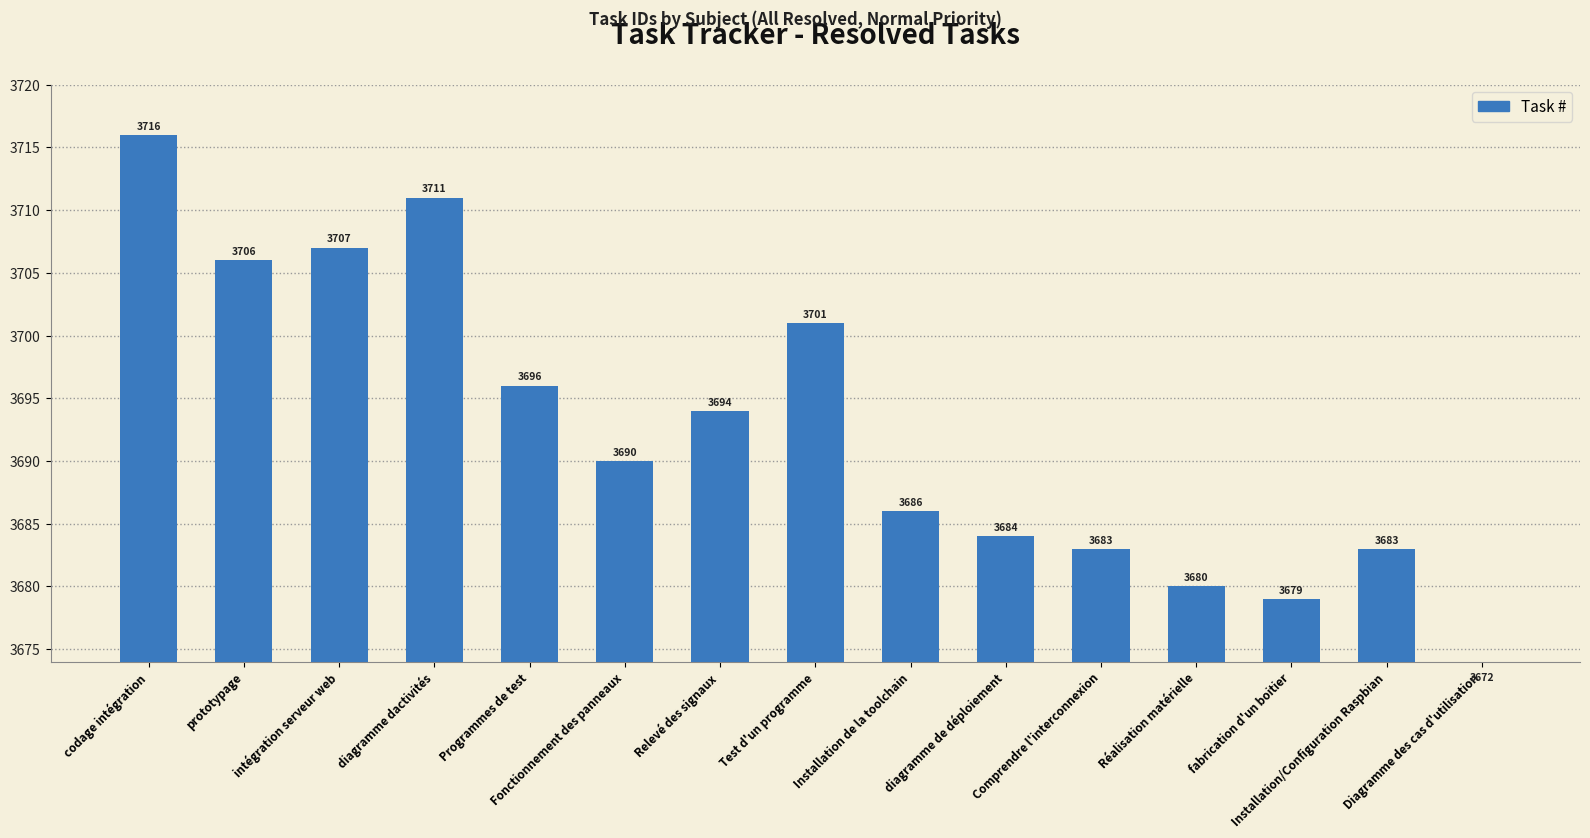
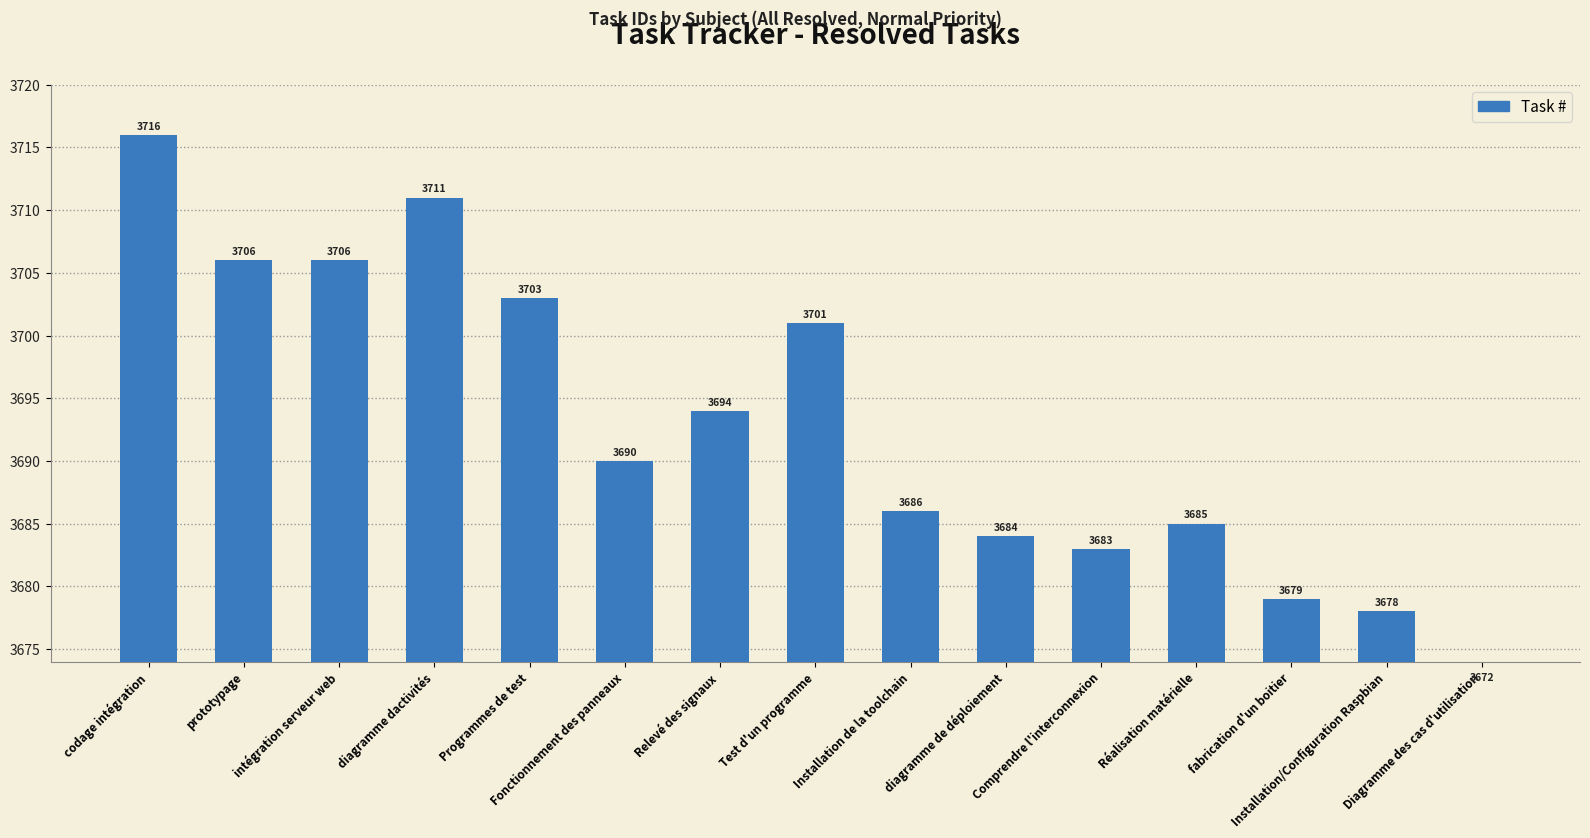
  {
    "codage intégration": 3716,
    "prototypage": 3706,
-   "intégration serveur web": 3707,
+   "intégration serveur web": 3706,
    "diagramme dactivités": 3711,
-   "Programmes de test": 3696,
+   "Programmes de test": 3703,
    "Fonctionnement des panneaux": 3690,
    "Relevé des signaux": 3694,
    "Test d'un programme": 3701,
    "Installation de la toolchain": 3686,
    "diagramme de déploiement": 3684,
    "Comprendre l'interconnexion": 3683,
-   "Réalisation matérielle": 3680,
+   "Réalisation matérielle": 3685,
    "fabrication d'un boitier": 3679,
-   "Installation/Configuration Raspbian": 3683
+   "Installation/Configuration Raspbian": 3678
  }
